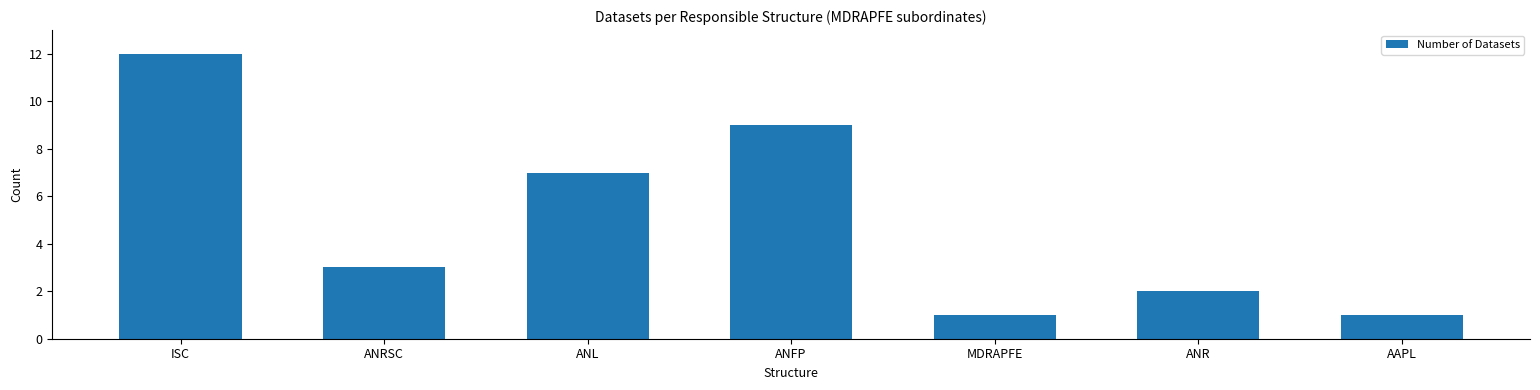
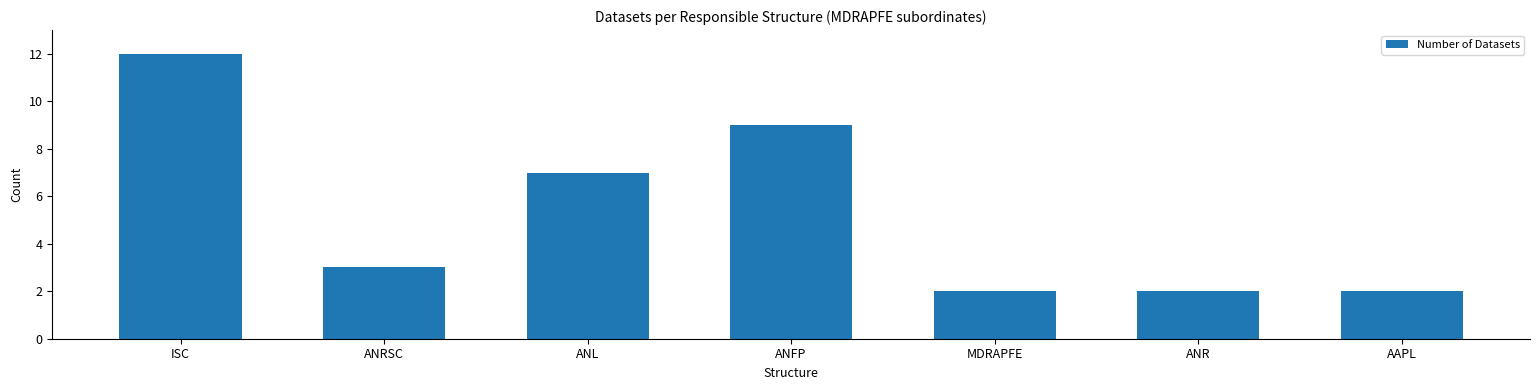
  {
    "ISC": 12,
    "ANRSC": 3,
    "ANL": 7,
    "ANFP": 9,
-   "MDRAPFE": 1,
+   "MDRAPFE": 2,
    "ANR": 2,
-   "AAPL": 1
+   "AAPL": 2
  }
